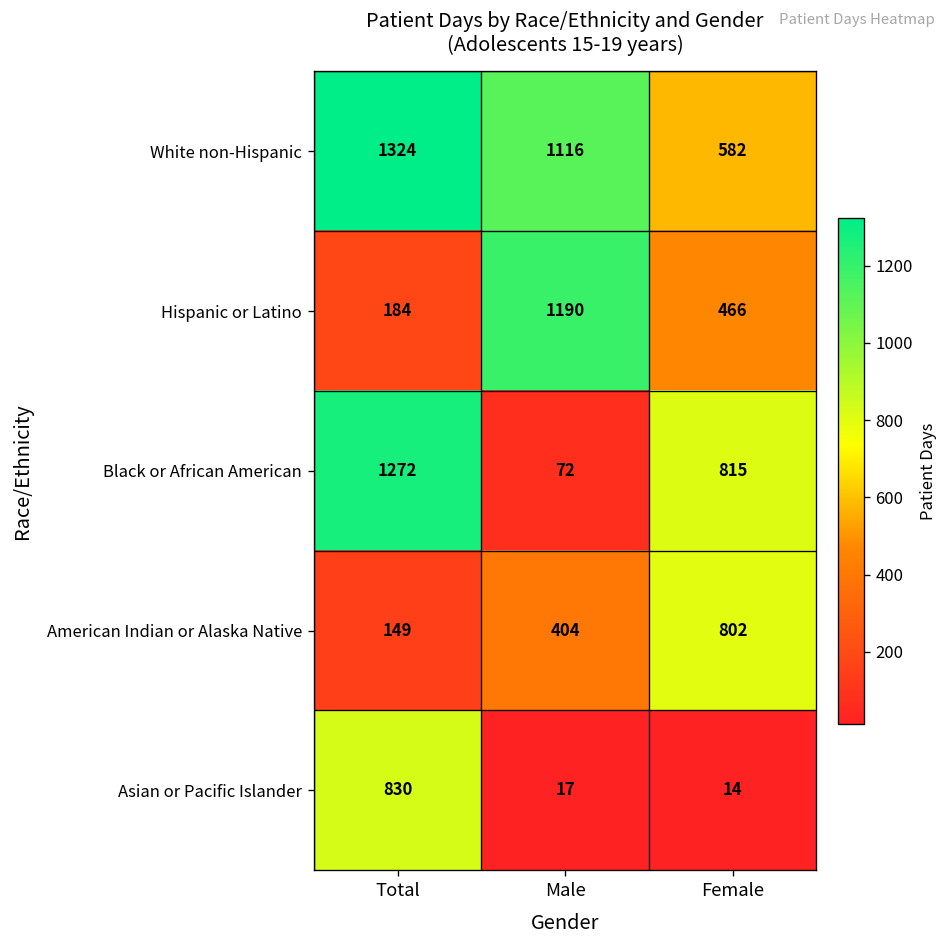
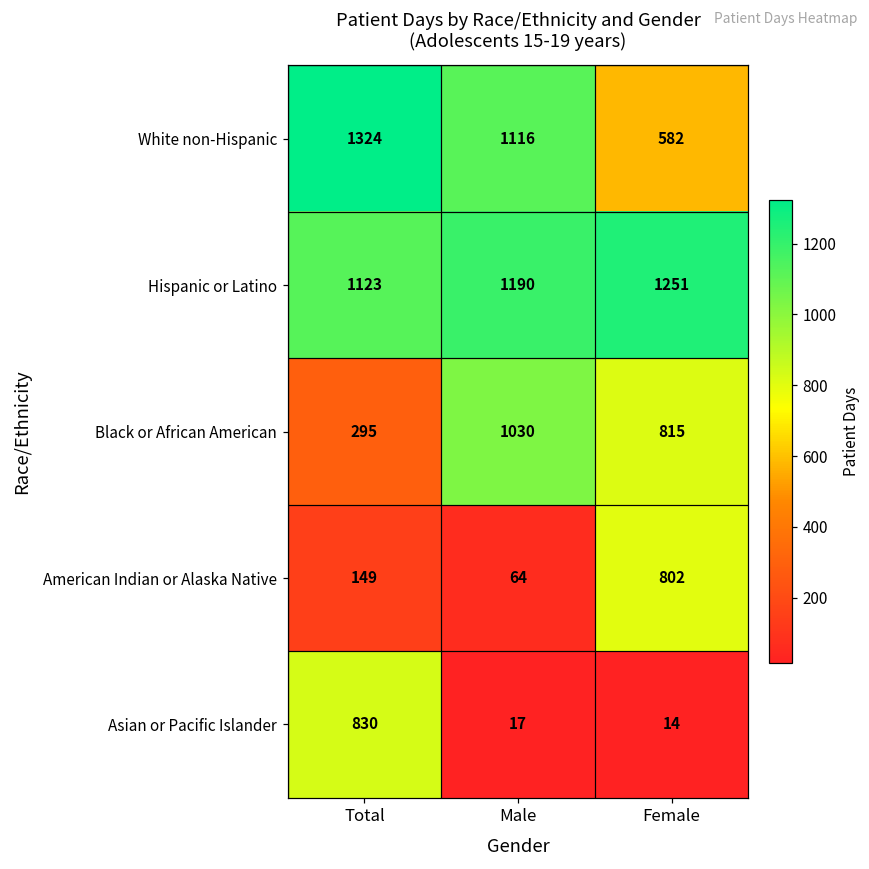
  {
    "White non-Hispanic": {
      "Total": 1324,
      "Male": 1116,
      "Female": 582
    },
    "Hispanic or Latino": {
-     "Total": 184,
+     "Total": 1123,
      "Male": 1190,
-     "Female": 466
+     "Female": 1251
    },
    "Black or African American": {
-     "Total": 1272,
-     "Male": 72,
+     "Total": 295,
+     "Male": 1030,
      "Female": 815
    },
    "American Indian or Alaska Native": {
      "Total": 149,
-     "Male": 404,
+     "Male": 64,
      "Female": 802
    },
    "Asian or Pacific Islander": {
      "Total": 830,
      "Male": 17,
      "Female": 14
    }
  }
